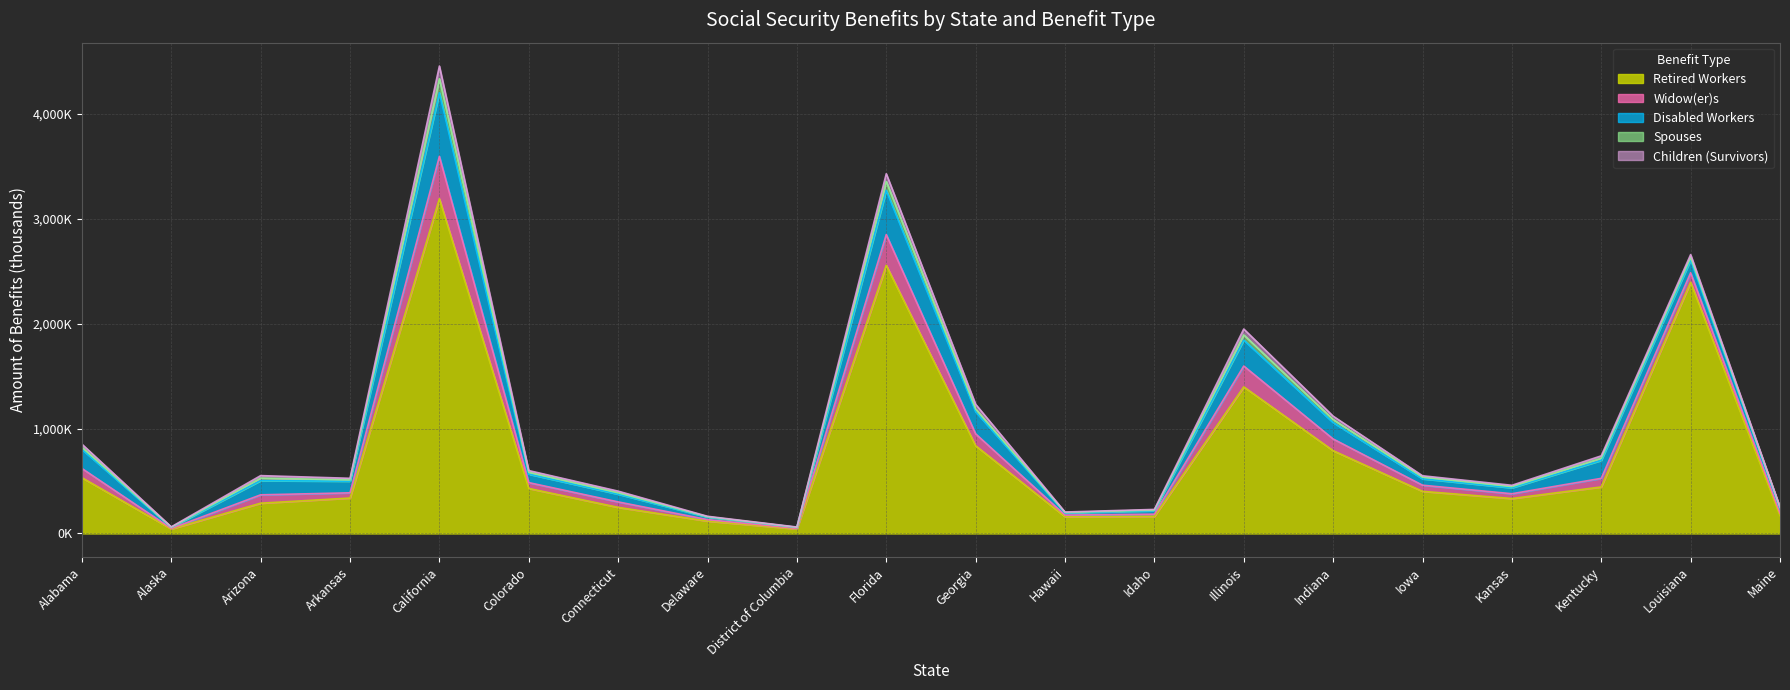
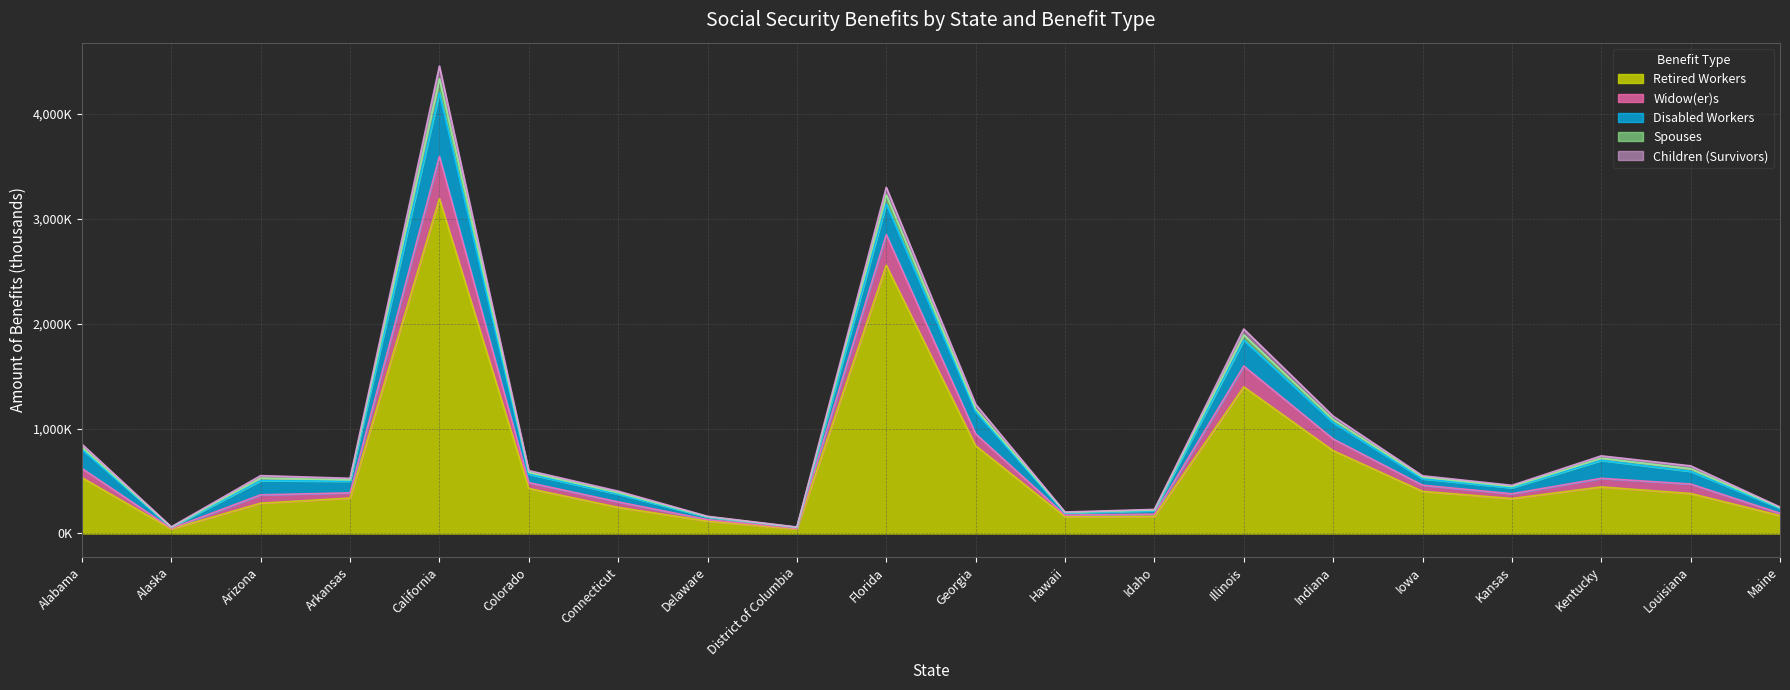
  {
    "Retired Workers": {
      "Alabama": "530,000",
      "Arizona": "290,000",
      "Arkansas": "340,000",
      "California": "3,190,000",
      "Colorado": "430,000",
      "Connecticut": "250,000",
      "Florida": "2,560,000",
      "Georgia": "840,000",
      "Illinois": "1,400,000",
      "Indiana": "790,000",
      "Iowa": "400,000",
      "Kansas": "330,000",
      "Kentucky": "440,000",
-     "Louisiana": "2,400,000"
+     "Louisiana": "380,000"
    },
    "Widow(er)s": {
      "Alabama": "90,000",
      "Arizona": "80,000",
      "Arkansas": "50,000",
      "California": "400,000",
      "Colorado": "60,000",
      "Connecticut": "50,000",
      "Florida": "290,000",
      "Georgia": "110,000",
      "Illinois": "200,000",
      "Indiana": "110,000",
      "Iowa": "60,000",
      "Kansas": "50,000",
      "Kentucky": "80,000",
      "Louisiana": "90,000"
    },
    "Disabled Workers": {
      "Arizona": "140,000",
      "California": "610,000",
-     "Florida": "420,000",
+     "Florida": "290,000",
      "Georgia": "210,000",
      "Illinois": "250,000",
      "Indiana": "160,000",
      "Louisiana": "120,000"
    },
    "Spouses": {
      "California": "130,000",
      "Florida": "90,000",
      "Georgia": "30,000",
      "Illinois": "50,000",
      "Indiana": "30,000",
      "Louisiana": "30,000"
    },
    "Children (Survivors)": {
      "Alabama": "30,000",
      "California": "120,000",
      "Florida": "70,000",
      "Georgia": "40,000",
      "Illinois": "60,000",
      "Indiana": "30,000",
      "Louisiana": "30,000"
    }
  }
